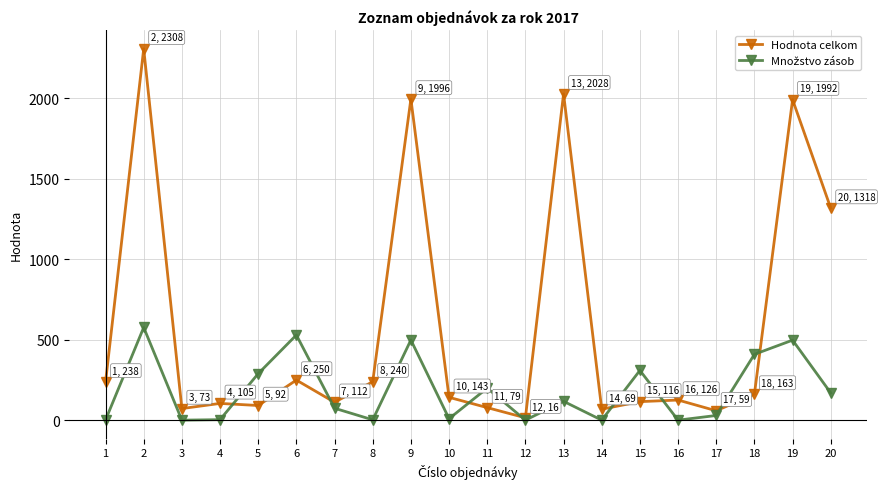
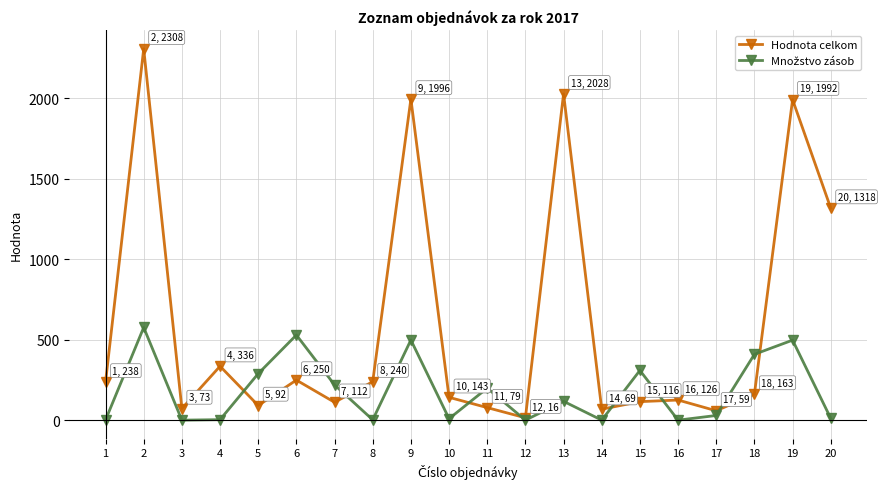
  {
    "Hodnota celkom": {
-     "4": 105
+     "4": 336
    },
    "Množstvo zásob": {
      "1": 0,
      "2": 580,
      "3": 0,
      "4": 0,
      "5": 290,
      "6": 530,
-     "7": 80,
+     "7": 220,
      "8": 0,
      "9": 500,
      "10": 10,
      "14": 0,
      "15": 310,
      "16": 0,
      "17": 30,
      "18": 410,
      "19": 500,
-     "20": 170
+     "20": 10
    }
  }
